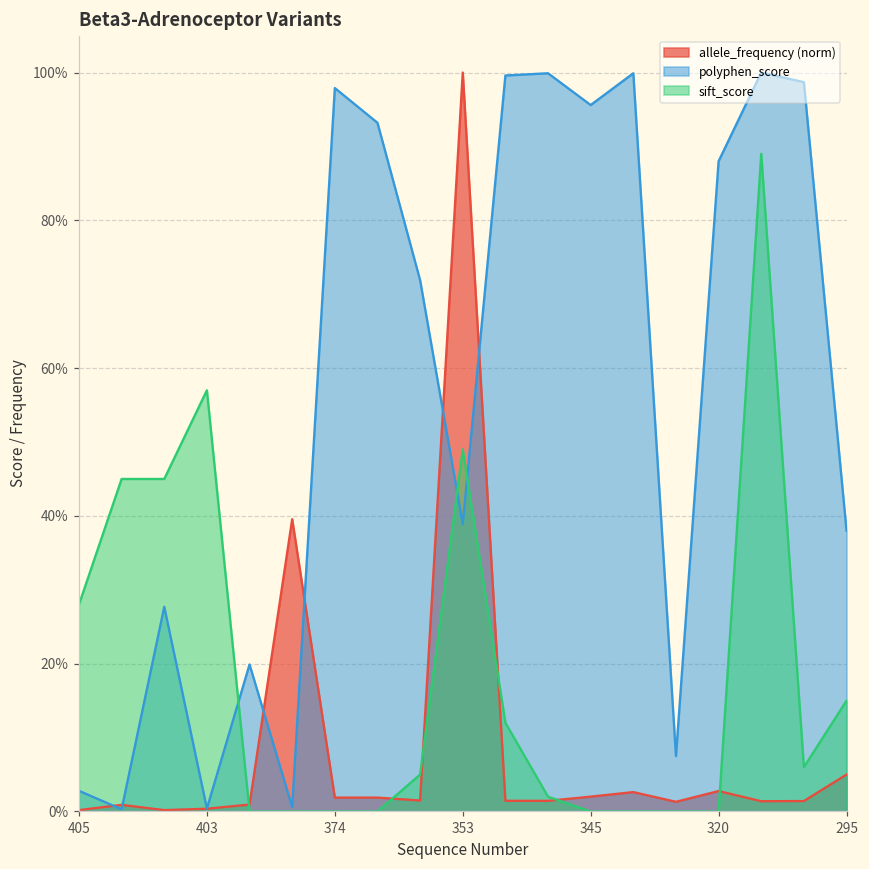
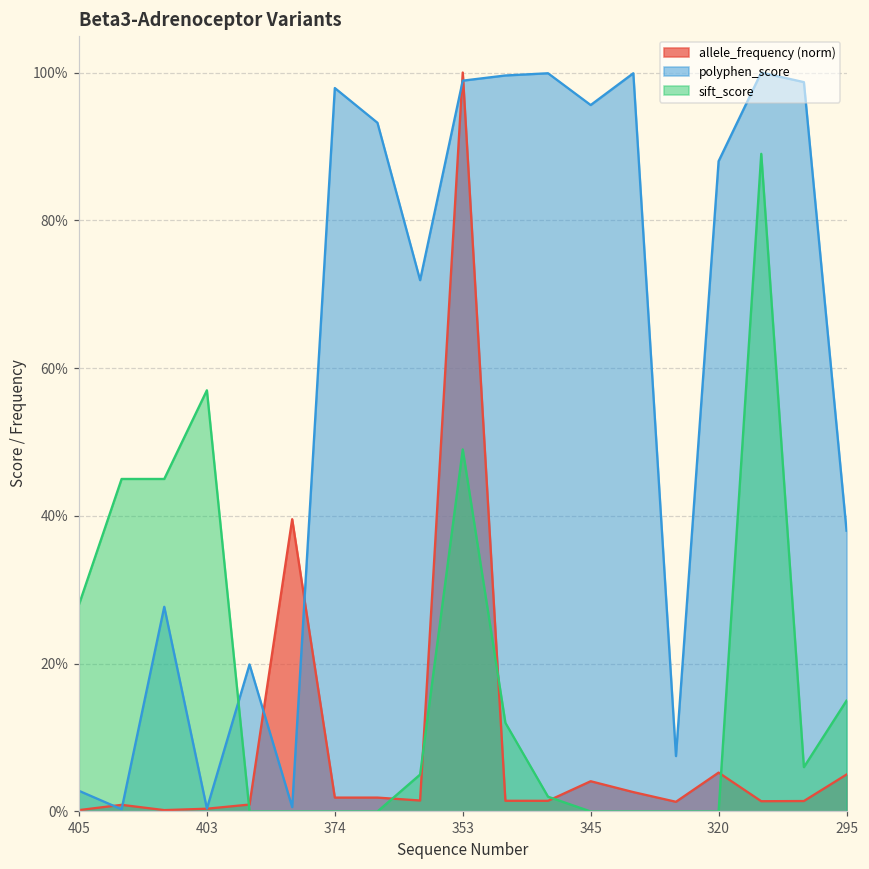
  {
    "allele_frequency (norm)": {
      "405": "0%",
      "374": "2%",
      "353": "100%",
-     "345": "2%",
-     "320": "3%",
+     "345": "4%",
+     "320": "5%",
      "295": "5%"
    },
    "polyphen_score": {
      "405": "3%",
      "374": "98%",
-     "353": "39%",
+     "353": "99%",
      "345": "96%",
      "320": "88%",
      "295": "38%"
    },
    "sift_score": {
      "405": "28%",
      "403": "57%",
      "374": "0%",
      "353": "49%",
      "345": "0%",
      "320": "0%",
      "295": "15%"
    }
  }
